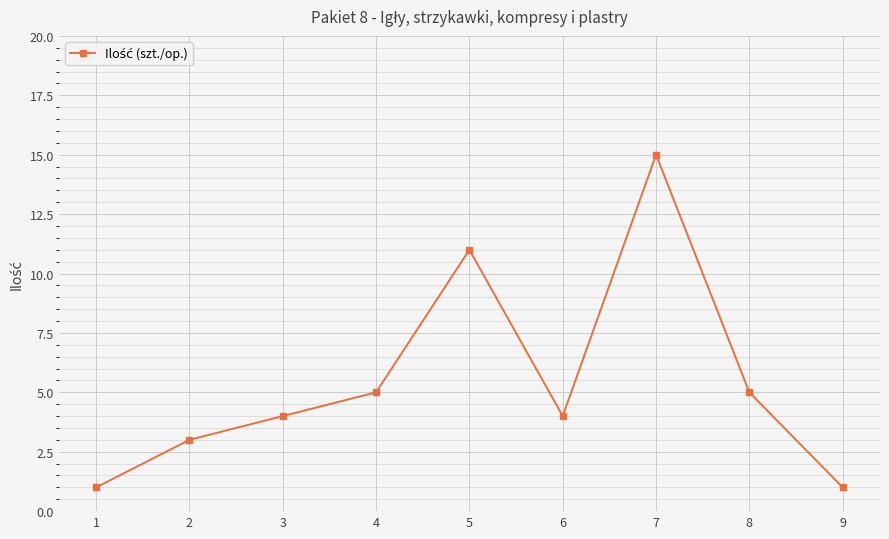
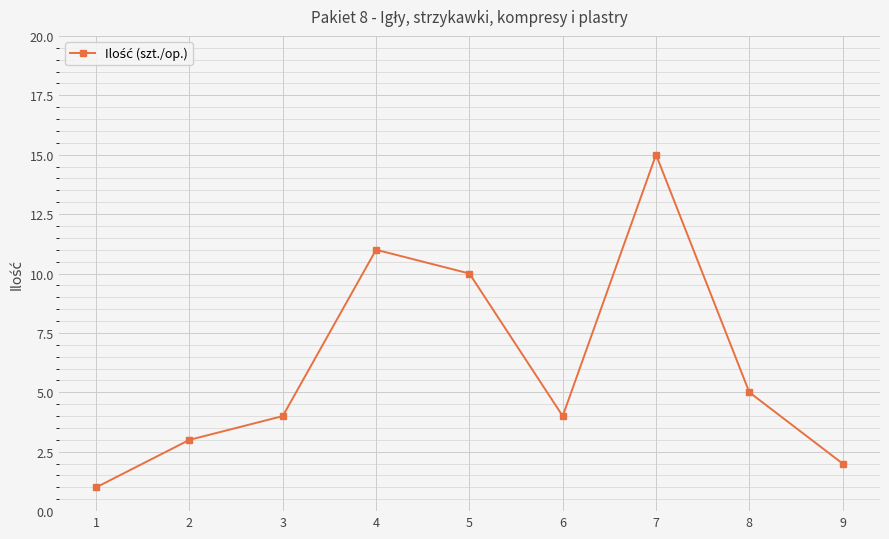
  {
    "1": 1,
    "2": 3,
    "3": 4,
-   "4": 5,
-   "5": 11,
+   "4": 11,
+   "5": 10,
    "6": 4,
    "7": 15,
    "8": 5,
-   "9": 1
+   "9": 2
  }
